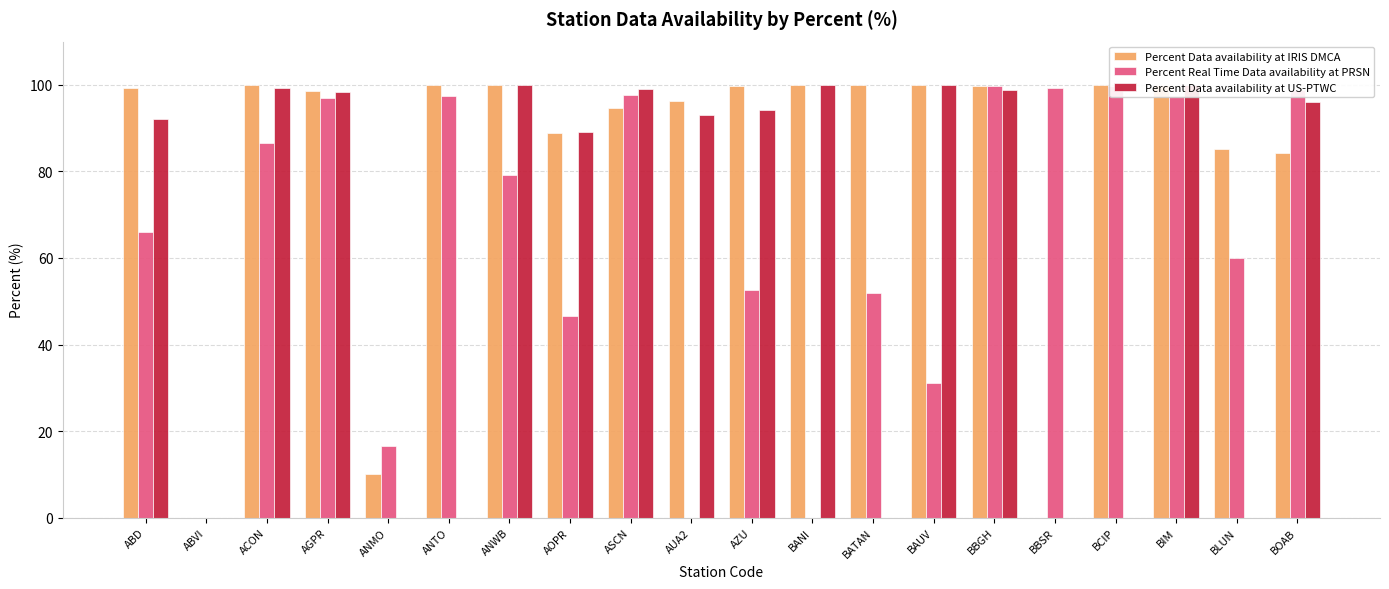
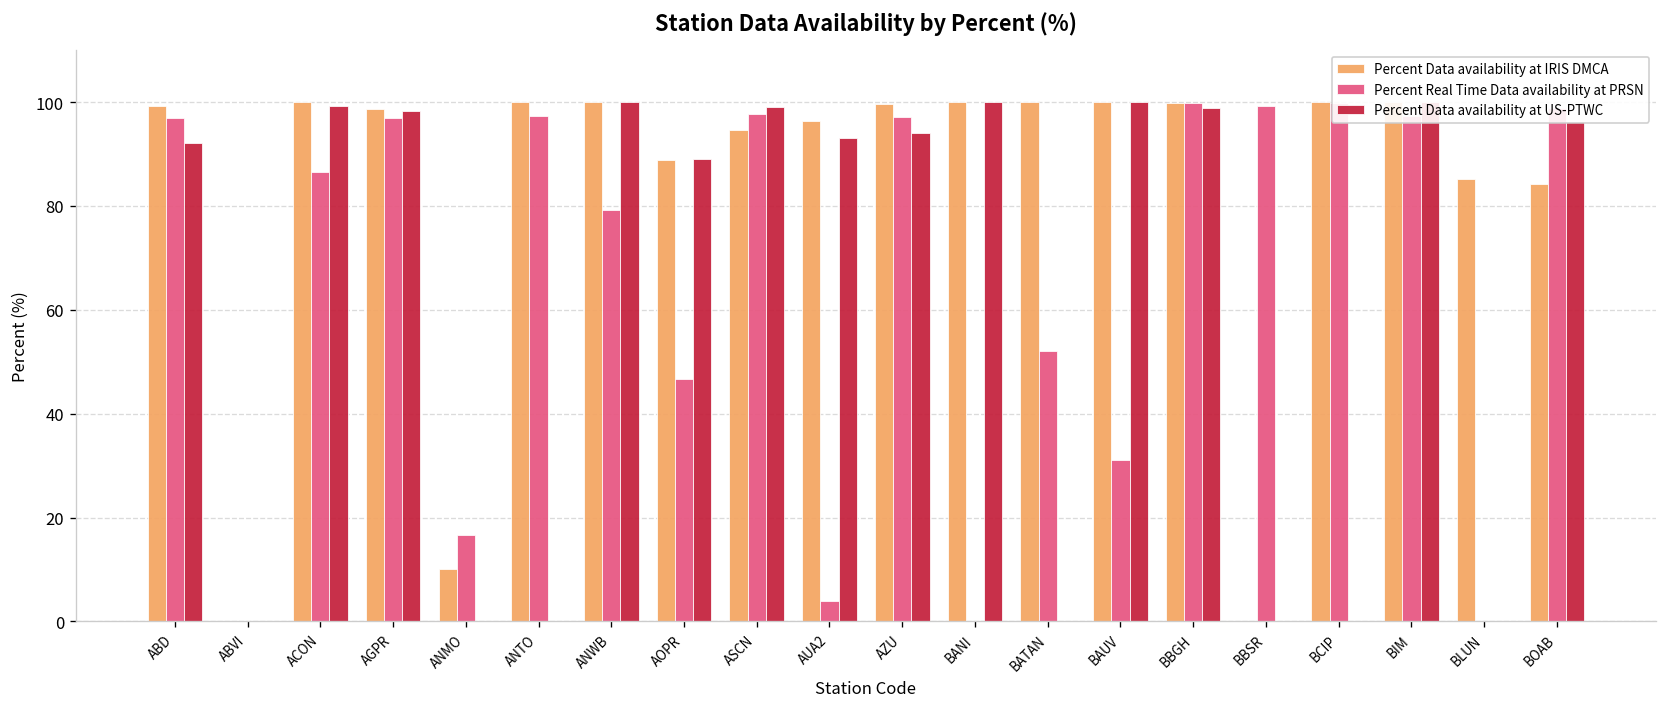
  {
    "Percent Data availability at IRIS DMCA": {
      "ABD": 99,
      "ABVI": 0,
      "ACON": 100,
      "AGPR": 99,
      "ANMO": 10,
      "ANTO": 100,
      "ANWB": 100,
      "AOPR": 89,
      "ASCN": 95,
      "AUA2": 96,
      "AZU": 100,
      "BANI": 100,
      "BATAN": 100,
      "BAUV": 100,
      "BBGH": 100,
      "BBSR": 0,
      "BCIP": 100,
      "BLUN": 85,
      "BOAB": 84
    },
    "Percent Real Time Data availability at PRSN": {
-     "ABD": 66,
+     "ABD": 97,
      "ABVI": 0,
      "ACON": 87,
      "AGPR": 97,
      "ANMO": 17,
      "ANTO": 97,
      "ANWB": 79,
      "AOPR": 47,
      "ASCN": 98,
-     "AUA2": 0,
-     "AZU": 53,
+     "AUA2": 4,
+     "AZU": 97,
      "BANI": 0,
      "BATAN": 52,
      "BAUV": 31,
      "BBGH": 100,
      "BBSR": 99,
-     "BLUN": 60
+     "BLUN": 0
    },
    "Percent Data availability at US-PTWC": {
      "ABD": 92,
      "ABVI": 0,
      "ACON": 99,
      "AGPR": 98,
      "ANMO": 0,
      "ANTO": 0,
      "ANWB": 100,
      "AOPR": 89,
      "ASCN": 99,
      "AUA2": 93,
      "AZU": 94,
      "BANI": 100,
      "BATAN": 0,
      "BAUV": 100,
      "BBGH": 99,
      "BBSR": 0,
      "BCIP": 0,
      "BLUN": 0,
      "BOAB": 96
    }
  }
